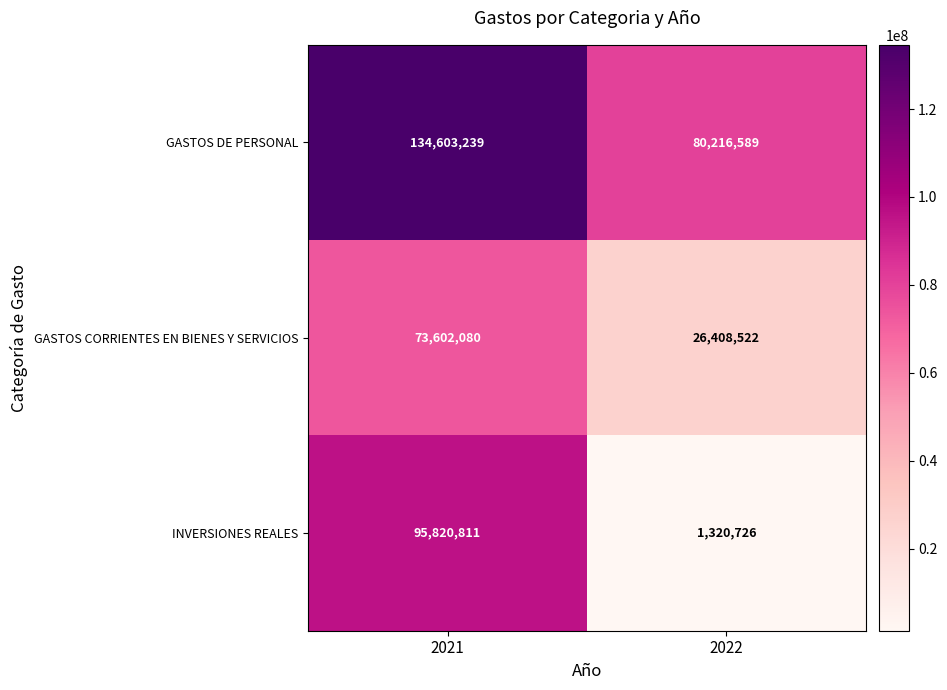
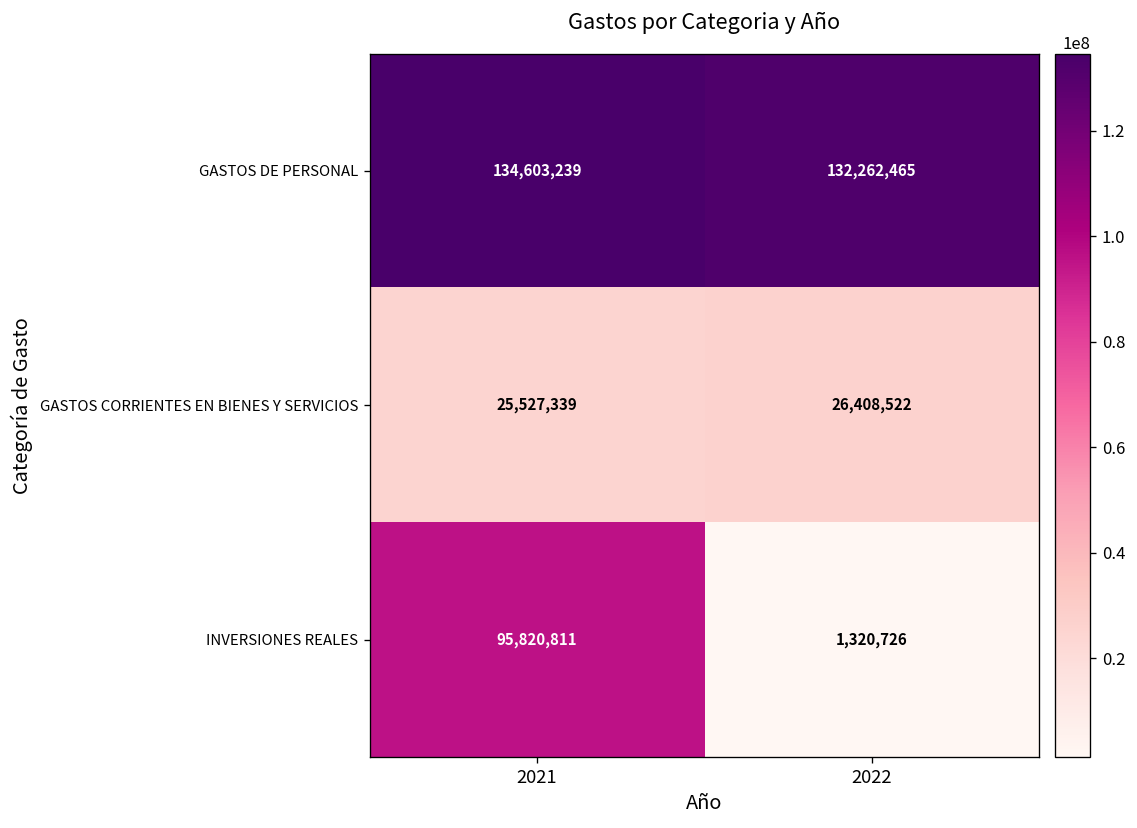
  {
    "GASTOS DE PERSONAL": {
      "2021": "134,603,239",
-     "2022": "80,216,589"
+     "2022": "132,262,465"
    },
    "GASTOS CORRIENTES EN BIENES Y SERVICIOS": {
-     "2021": "73,602,080",
+     "2021": "25,527,339",
      "2022": "26,408,522"
    },
    "INVERSIONES REALES": {
      "2021": "95,820,811",
      "2022": "1,320,726"
    }
  }
